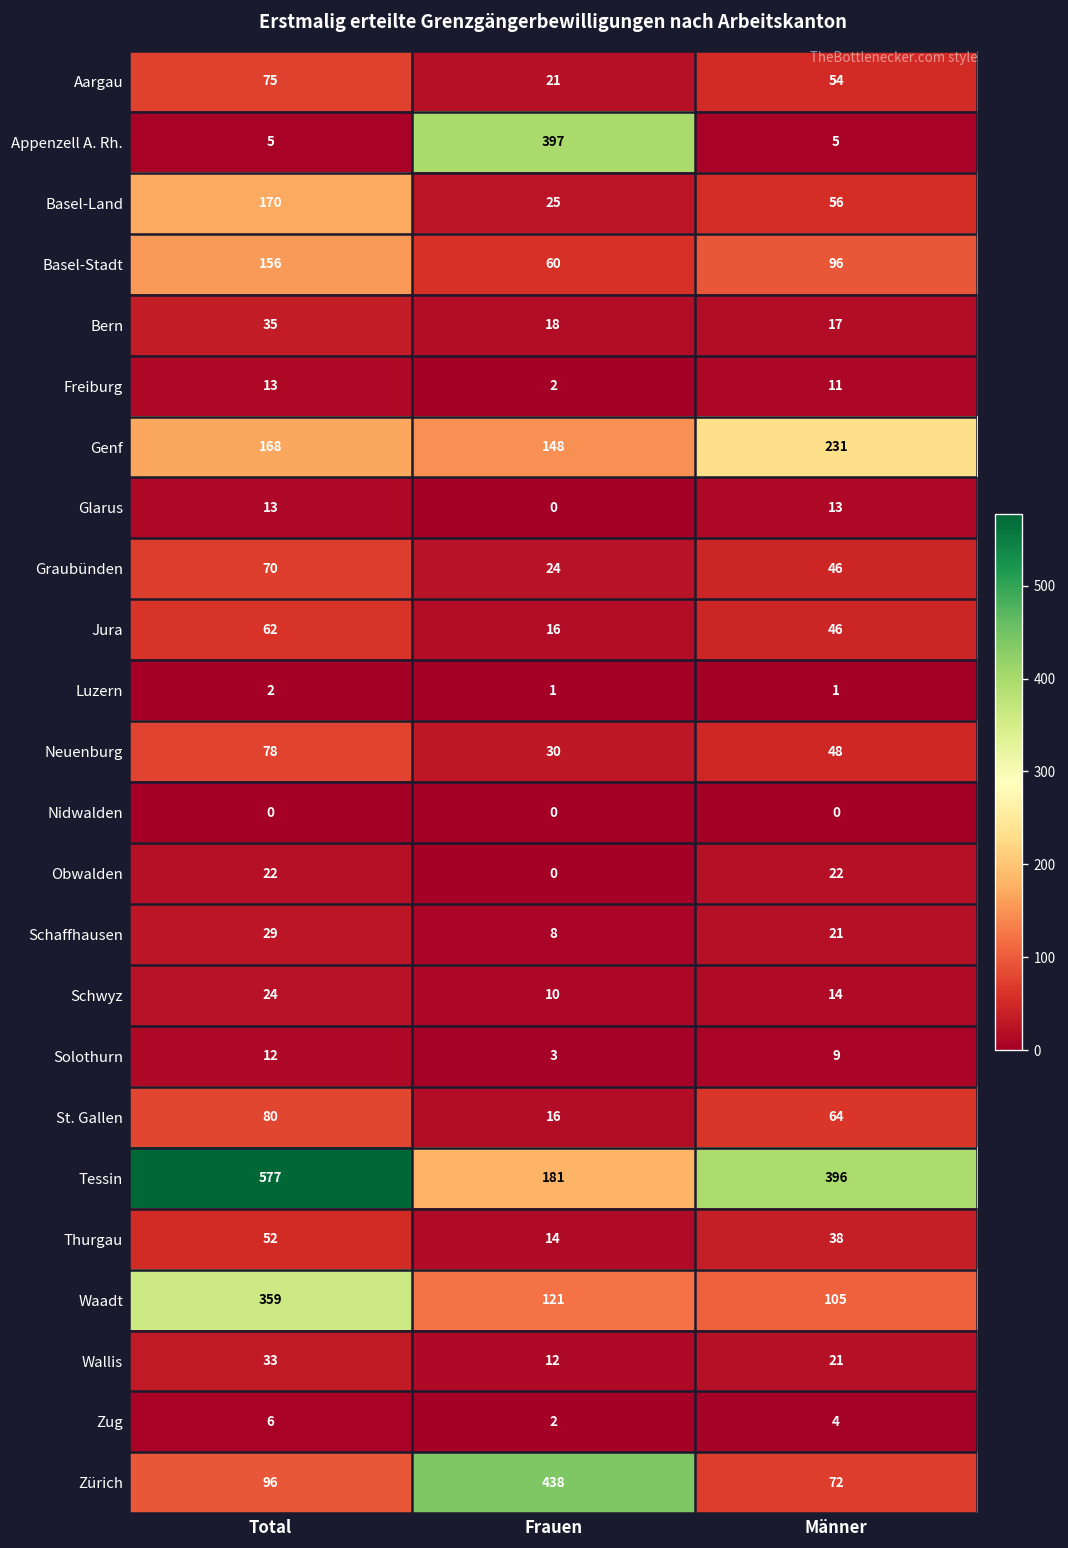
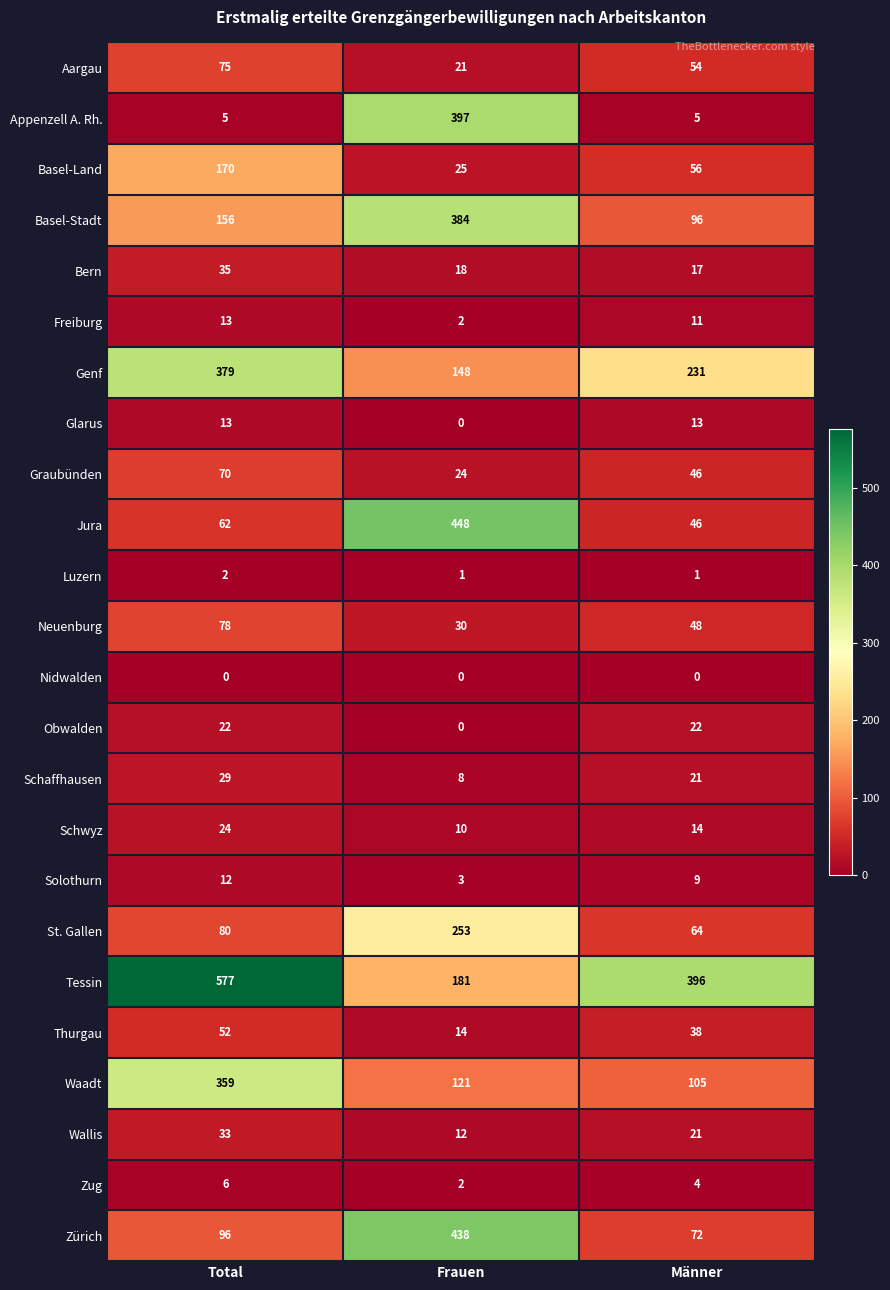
  {
    "Aargau": {
      "Total": 75,
      "Frauen": 21
    },
    "Appenzell A. Rh.": {
      "Total": 5,
      "Frauen": 397,
      "Männer": 5
    },
    "Basel-Land": {
      "Total": 170,
      "Frauen": 25,
      "Männer": 56
    },
    "Basel-Stadt": {
      "Total": 156,
-     "Frauen": 60,
+     "Frauen": 384,
      "Männer": 96
    },
    "Bern": {
      "Total": 35,
      "Frauen": 18,
      "Männer": 17
    },
    "Freiburg": {
      "Total": 13,
      "Frauen": 2,
      "Männer": 11
    },
    "Genf": {
-     "Total": 168,
+     "Total": 379,
      "Frauen": 148,
      "Männer": 231
    },
    "Glarus": {
      "Total": 13,
      "Frauen": 0,
      "Männer": 13
    },
    "Graubünden": {
      "Total": 70,
      "Frauen": 24,
      "Männer": 46
    },
    "Jura": {
      "Total": 62,
-     "Frauen": 16,
+     "Frauen": 448,
      "Männer": 46
    },
    "Luzern": {
      "Total": 2,
      "Frauen": 1,
      "Männer": 1
    },
    "Neuenburg": {
      "Total": 78,
      "Frauen": 30,
      "Männer": 48
    },
    "Nidwalden": {
      "Total": 0,
      "Frauen": 0,
      "Männer": 0
    },
    "Obwalden": {
      "Total": 22,
      "Frauen": 0,
      "Männer": 22
    },
    "Schaffhausen": {
      "Total": 29,
      "Frauen": 8,
      "Männer": 21
    },
    "Schwyz": {
      "Total": 24,
      "Frauen": 10,
      "Männer": 14
    },
    "Solothurn": {
      "Total": 12,
      "Frauen": 3,
      "Männer": 9
    },
    "St. Gallen": {
      "Total": 80,
-     "Frauen": 16,
+     "Frauen": 253,
      "Männer": 64
    },
    "Tessin": {
      "Total": 577,
      "Frauen": 181,
      "Männer": 396
    },
    "Thurgau": {
      "Total": 52,
      "Frauen": 14,
      "Männer": 38
    },
    "Waadt": {
      "Total": 359,
      "Frauen": 121,
      "Männer": 105
    },
    "Wallis": {
      "Total": 33,
      "Frauen": 12,
      "Männer": 21
    },
    "Zug": {
      "Total": 6,
      "Frauen": 2,
      "Männer": 4
    },
    "Zürich": {
      "Total": 96,
      "Frauen": 438,
      "Männer": 72
    }
  }
